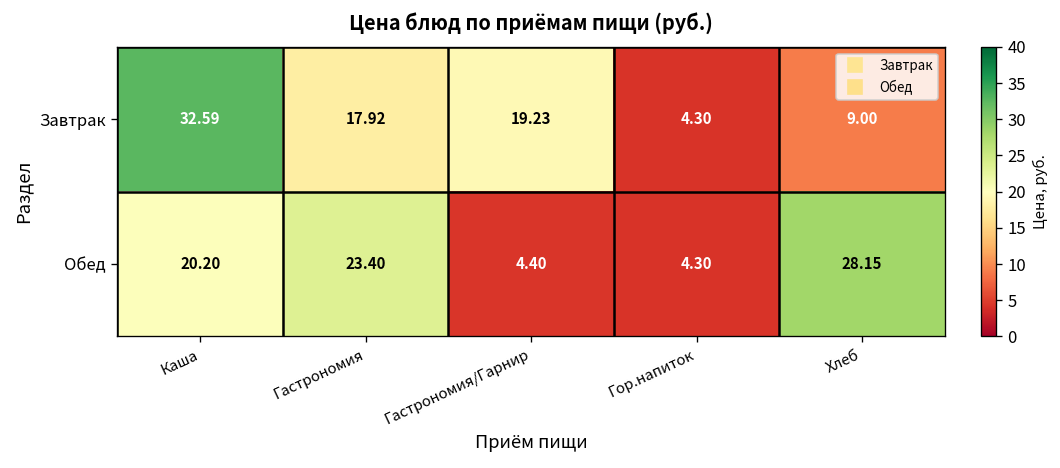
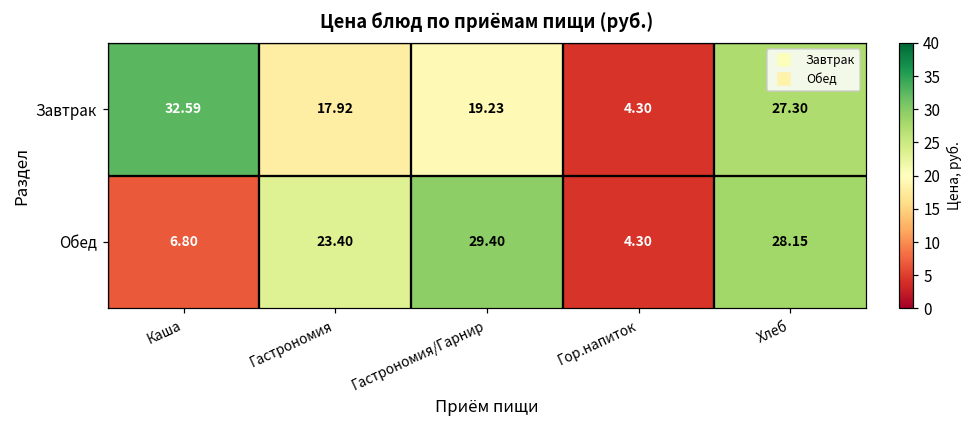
  {
    "Завтрак": {
      "Каша": 32.59,
      "Гастрономия": 17.92,
      "Гастрономия/Гарнир": 19.23,
      "Гор.напиток": 4.30,
-     "Хлеб": 9.00
+     "Хлеб": 27.30
    },
    "Обед": {
-     "Каша": 20.20,
+     "Каша": 6.80,
      "Гастрономия": 23.40,
-     "Гастрономия/Гарнир": 4.40,
+     "Гастрономия/Гарнир": 29.40,
      "Гор.напиток": 4.30,
      "Хлеб": 28.15
    }
  }
